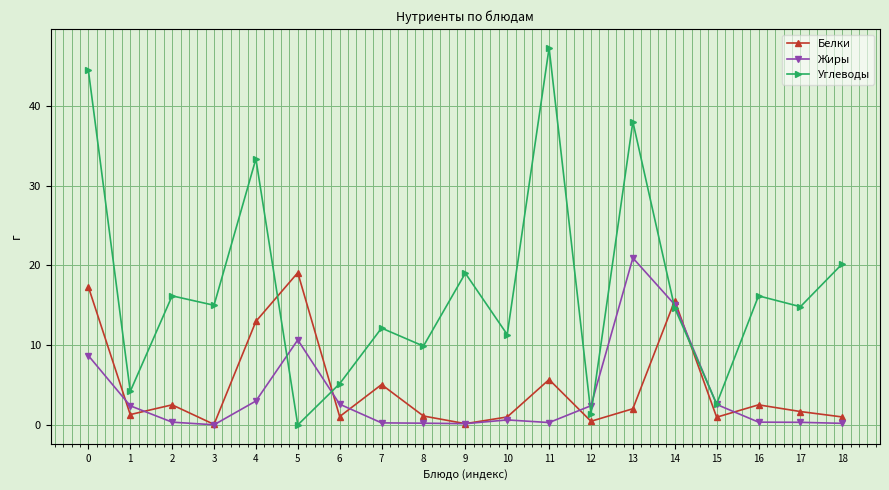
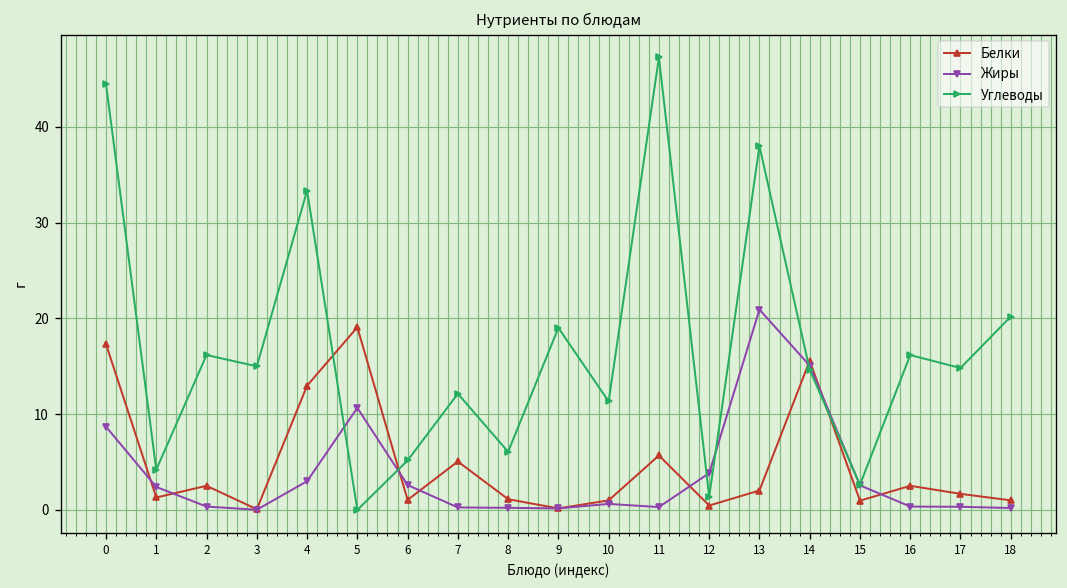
  {
    "Белки": {
      "0": 17,
      "1": 1,
      "2": 3,
      "4": 13,
      "5": 19,
      "6": 1,
      "7": 5,
      "8": 1,
      "10": 1,
      "11": 6,
      "12": 0,
      "13": 2,
      "14": 16,
      "15": 1,
      "16": 3,
      "17": 2,
      "18": 1
    },
    "Жиры": {
      "0": 9,
      "1": 2,
      "2": 0,
      "4": 3,
      "5": 11,
      "6": 3,
      "7": 0,
      "8": 0,
      "10": 1,
      "11": 0,
-     "12": 2,
+     "12": 4,
      "13": 21,
      "14": 15,
      "16": 0,
      "17": 0,
      "18": 0
    },
    "Углеводы": {
      "0": 44,
      "1": 4,
      "2": 16,
      "3": 15,
      "4": 33,
      "5": 0,
      "6": 5,
      "7": 12,
-     "8": 10,
+     "8": 6,
      "9": 19,
      "10": 11,
      "11": 47,
      "12": 1,
      "13": 38,
      "14": 15,
      "16": 16,
      "17": 15,
      "18": 20
    }
  }
